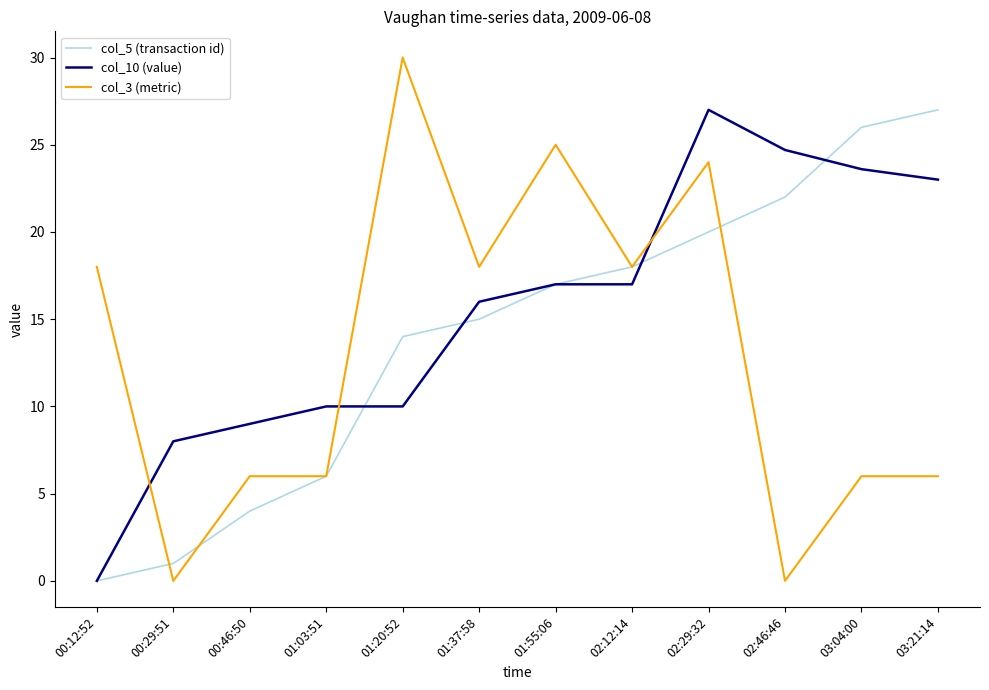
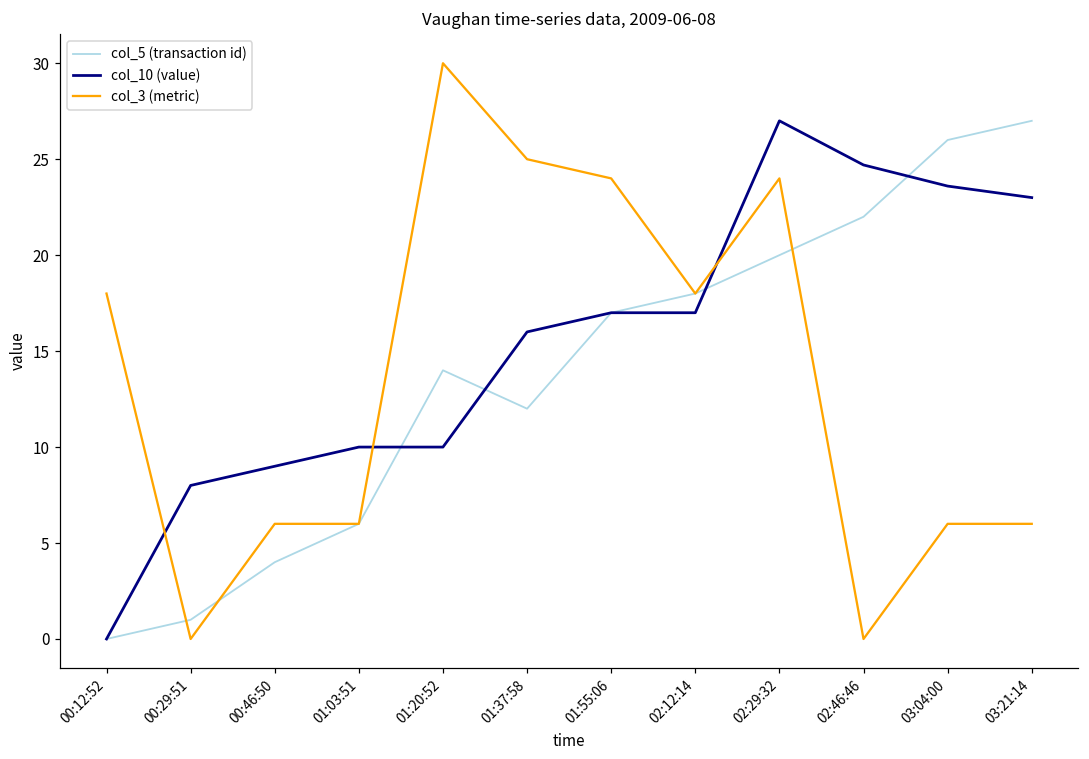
  {
    "col_5 (transaction id)": {
      "00:29:51": 1.0,
      "00:46:50": 4.0,
      "01:20:52": 14.0,
-     "01:37:58": 15.0,
+     "01:37:58": 12.0,
      "02:29:32": 20.0,
      "02:46:46": 22.0,
      "03:04:00": 26.0,
      "03:21:14": 27.0
    },
    "col_10 (value)": {
      "00:29:51": 8.0,
      "00:46:50": 9.0,
      "01:03:51": 10.0,
      "01:20:52": 10.0,
      "01:37:58": 16.0,
      "02:12:14": 17.0,
      "02:29:32": 27.0,
      "02:46:46": 24.7,
      "03:04:00": 23.6,
      "03:21:14": 23.0
    },
    "col_3 (metric)": {
      "00:12:52": 18.0,
      "00:29:51": 0.0,
      "00:46:50": 6.0,
      "01:20:52": 30.0,
-     "01:37:58": 18.0,
-     "01:55:06": 25.0,
+     "01:37:58": 25.0,
+     "01:55:06": 24.0,
      "02:29:32": 24.0,
      "02:46:46": 0.0,
      "03:04:00": 6.0,
      "03:21:14": 6.0
    }
  }
